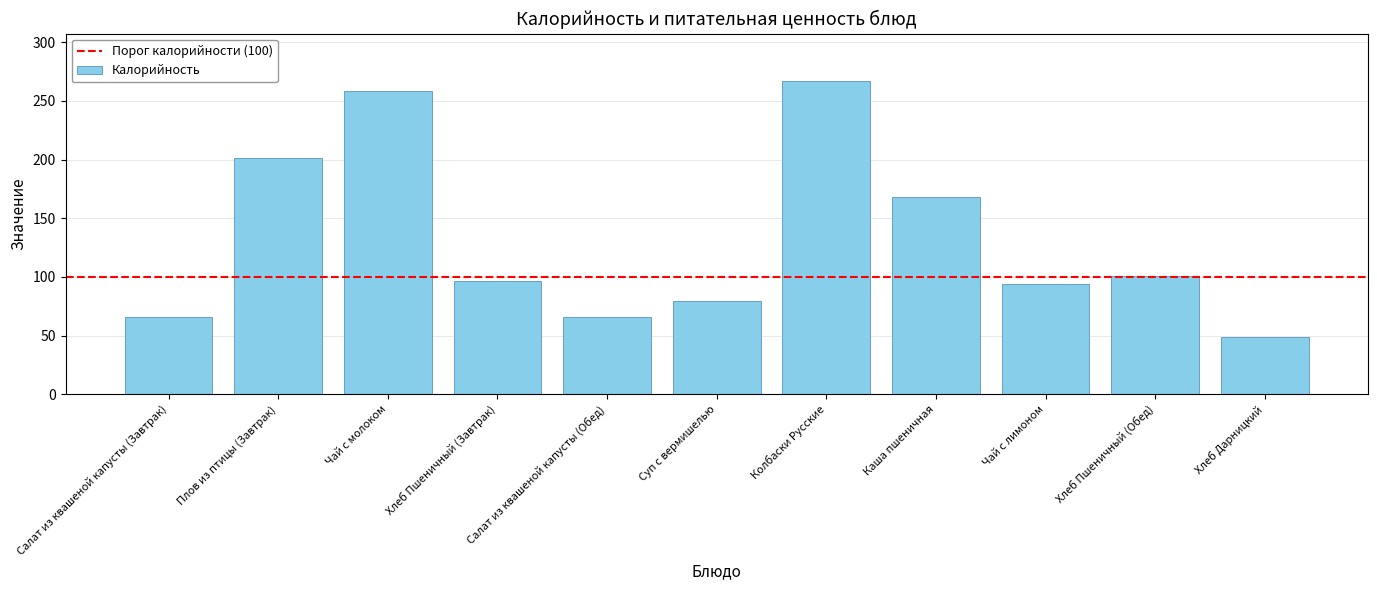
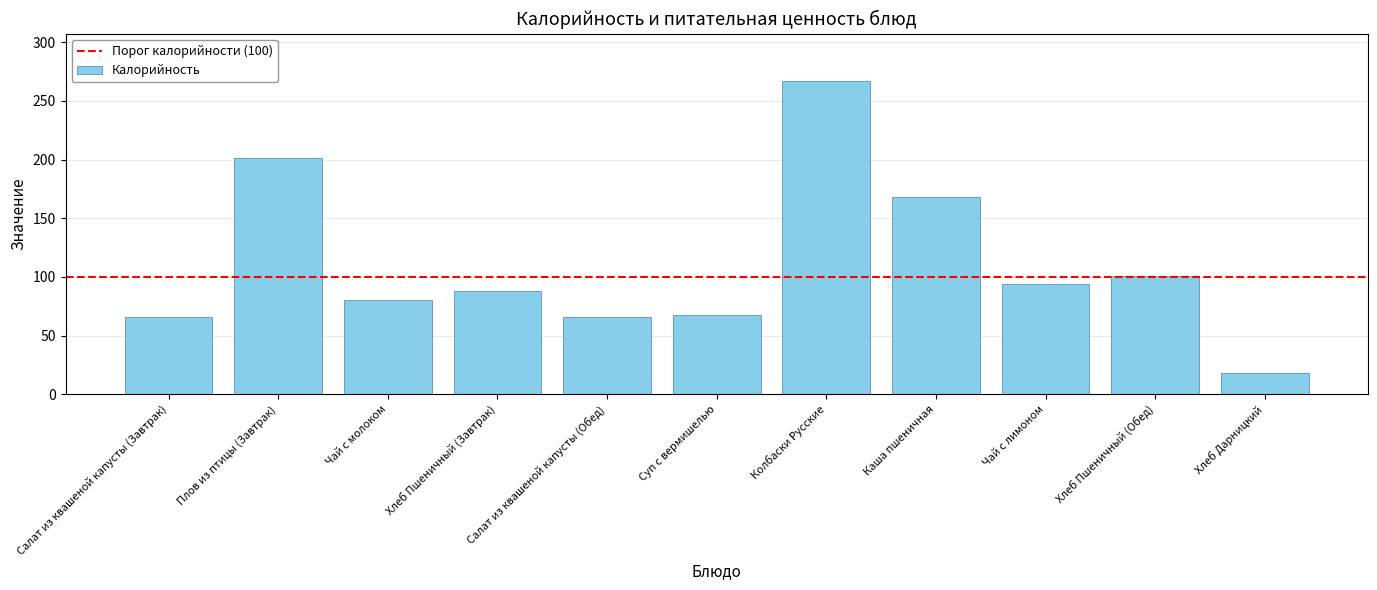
  {
    "Салат из квашеной капусты (Завтрак)": 66,
    "Плов из птицы (Завтрак)": 201,
-   "Чай с молоком": 259,
-   "Хлеб Пшеничный (Завтрак)": 97,
+   "Чай с молоком": 80,
+   "Хлеб Пшеничный (Завтрак)": 88,
    "Салат из квашеной капусты (Обед)": 66,
-   "Суп с вермишелью": 79,
+   "Суп с вермишелью": 68,
    "Колбаски Русские": 267,
    "Каша пшеничная": 168,
    "Чай с лимоном": 94,
    "Хлеб Пшеничный (Обед)": 101,
-   "Хлеб Дарницкий": 49
+   "Хлеб Дарницкий": 18
  }
